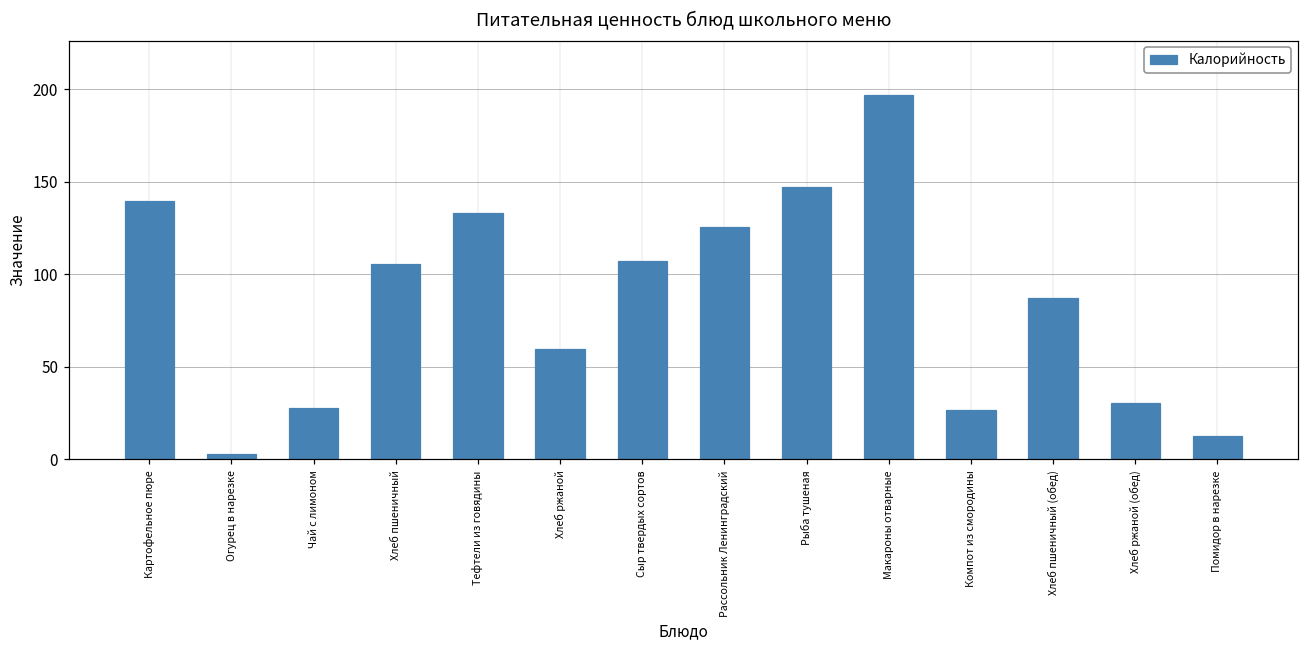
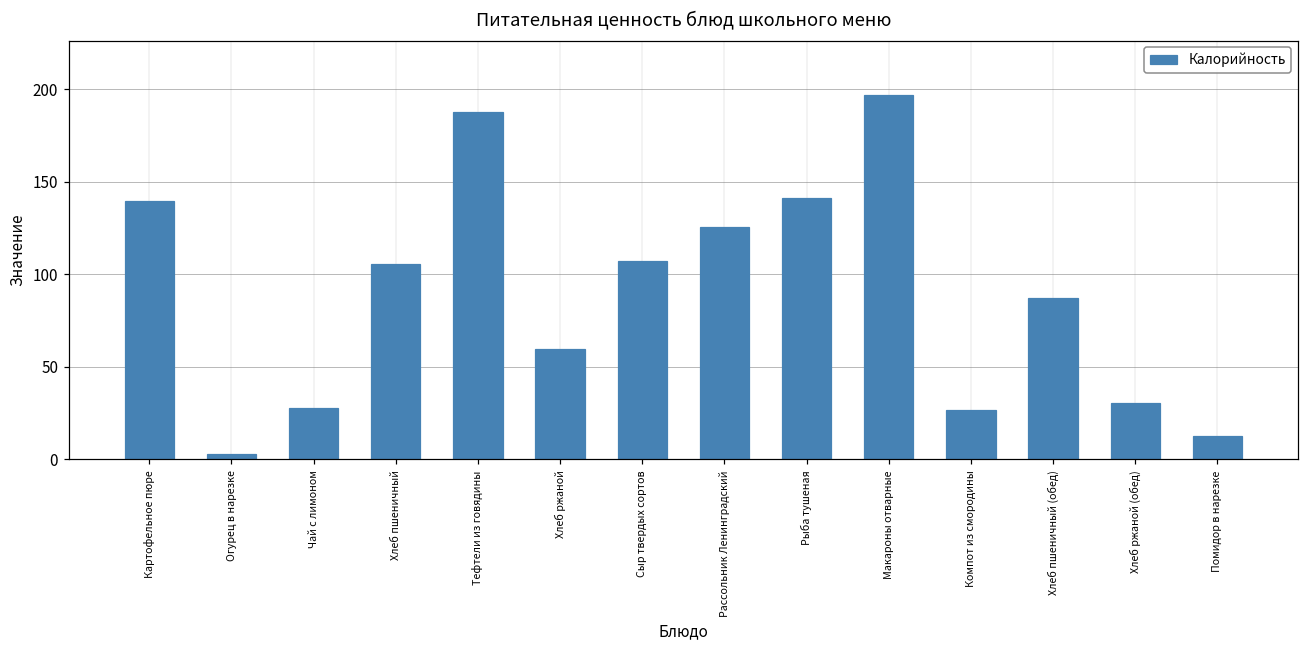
  {
    "Картофельное пюре": 139,
    "Огурец в нарезке": 3,
    "Чай с лимоном": 28,
    "Хлеб пшеничный": 106,
-   "Тефтели из говядины": 133,
+   "Тефтели из говядины": 188,
    "Хлеб ржаной": 60,
    "Сыр твердых сортов": 108,
    "Рассольник Ленинградский": 126,
-   "Рыба тушеная": 147,
+   "Рыба тушеная": 142,
    "Макароны отварные": 197,
    "Компот из смородины": 27,
    "Хлеб пшеничный (обед)": 87,
    "Хлеб ржаной (обед)": 30,
    "Помидор в нарезке": 13
  }
